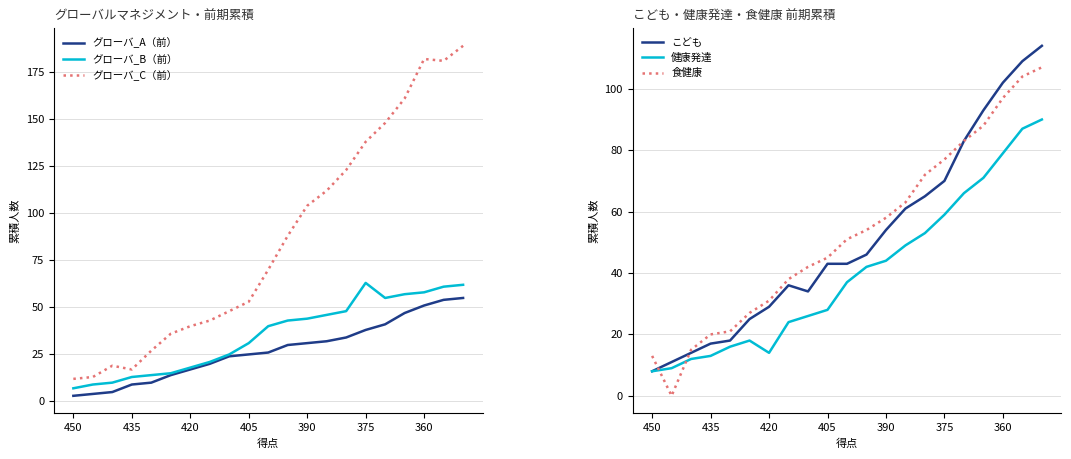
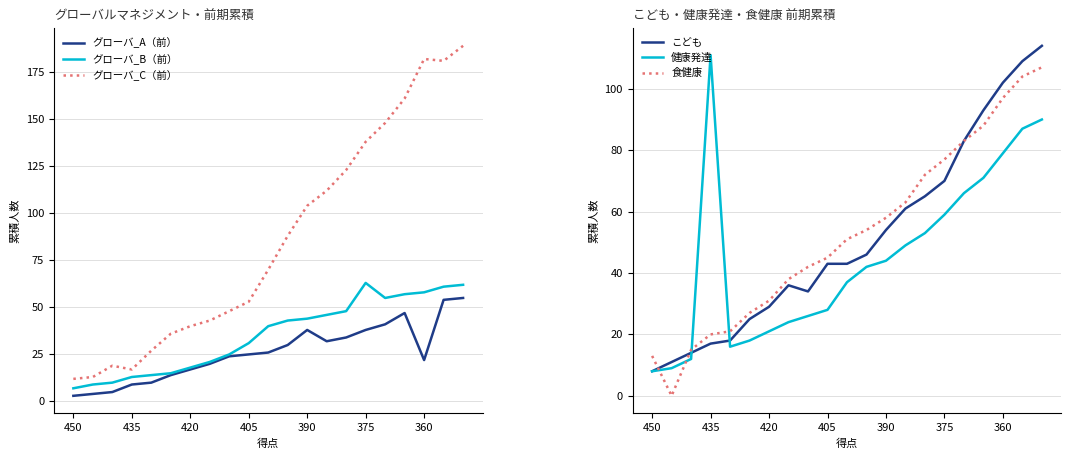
  {
    "グローバルマネジメント・前期累積": {
      "グローバ_A（前）": {
        "450": 3,
        "435": 9,
        "405": 25,
-       "390": 31,
+       "390": 38,
        "375": 38,
-       "360": 51
+       "360": 22
      },
      "グローバ_B（前）": {
        "450": 7,
        "435": 13,
        "405": 31,
        "390": 44,
        "375": 63,
        "360": 58
      },
      "グローバ_C（前）": {
        "450": 12,
        "435": 17,
        "420": 40,
        "405": 53,
        "390": 104,
        "375": 138,
        "360": 182
      }
    },
    "こども・健康発達・食健康 前期累積": {
      "こども": {
        "435": 17,
        "420": 29,
        "405": 43,
        "390": 54,
        "375": 70,
        "360": 102
      },
      "健康発達": {
-       "435": 13,
-       "420": 14,
+       "435": 111,
+       "420": 21,
        "405": 28,
        "390": 44,
        "375": 59,
        "360": 79
      },
      "食健康": {
        "450": 13,
        "435": 20,
        "420": 31,
        "405": 45,
        "390": 58,
        "375": 77,
        "360": 97
      }
    }
  }
